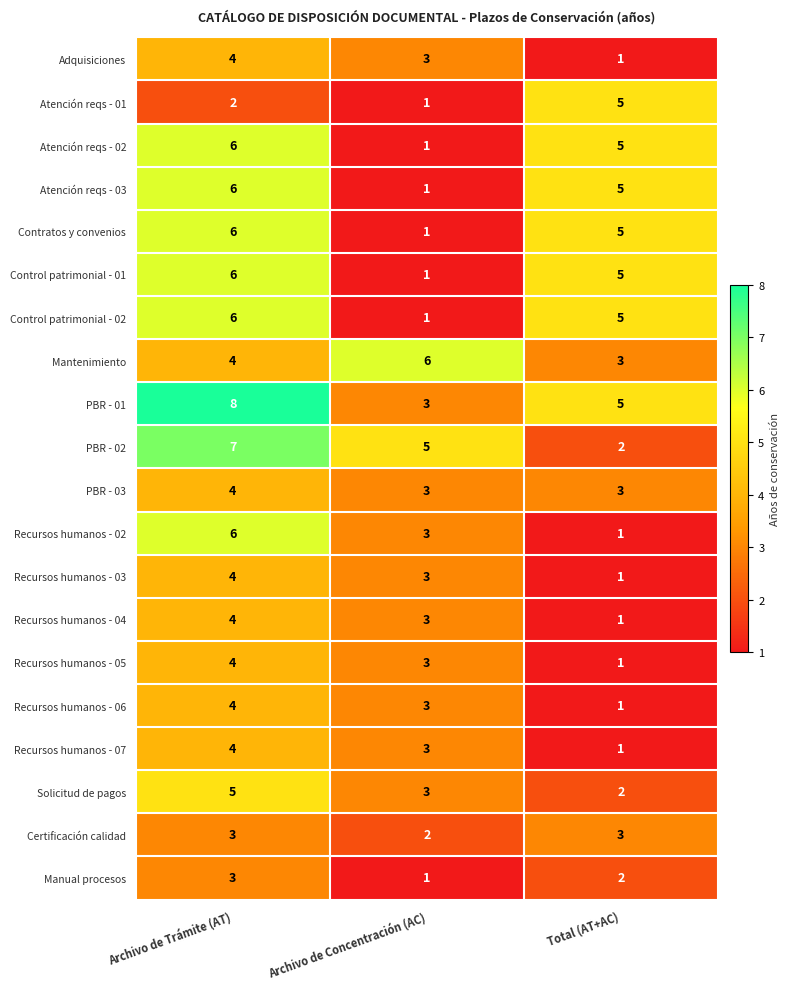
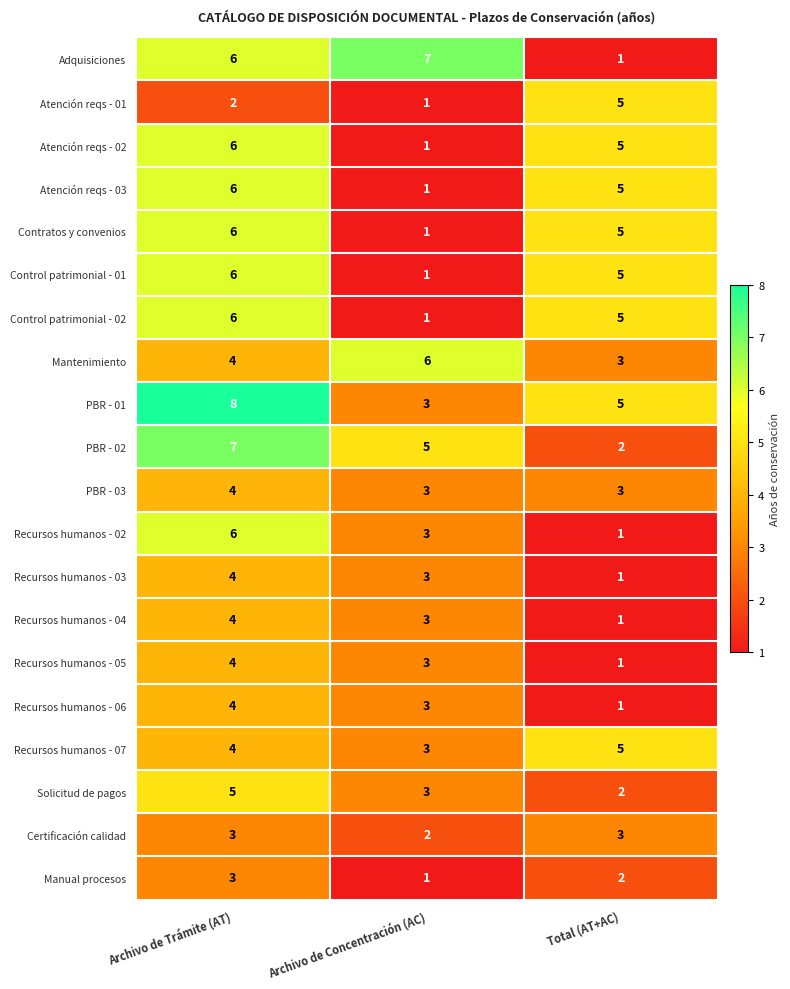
  {
    "Adquisiciones": {
-     "Archivo de Trámite (AT)": 4,
-     "Archivo de Concentración (AC)": 3,
+     "Archivo de Trámite (AT)": 6,
+     "Archivo de Concentración (AC)": 7,
      "Total (AT+AC)": 1
    },
    "Atención reqs - 01": {
      "Archivo de Trámite (AT)": 2,
      "Archivo de Concentración (AC)": 1,
      "Total (AT+AC)": 5
    },
    "Atención reqs - 02": {
      "Archivo de Trámite (AT)": 6,
      "Archivo de Concentración (AC)": 1,
      "Total (AT+AC)": 5
    },
    "Atención reqs - 03": {
      "Archivo de Trámite (AT)": 6,
      "Archivo de Concentración (AC)": 1,
      "Total (AT+AC)": 5
    },
    "Contratos y convenios": {
      "Archivo de Trámite (AT)": 6,
      "Archivo de Concentración (AC)": 1,
      "Total (AT+AC)": 5
    },
    "Control patrimonial - 01": {
      "Archivo de Trámite (AT)": 6,
      "Archivo de Concentración (AC)": 1,
      "Total (AT+AC)": 5
    },
    "Control patrimonial - 02": {
      "Archivo de Trámite (AT)": 6,
      "Archivo de Concentración (AC)": 1,
      "Total (AT+AC)": 5
    },
    "Mantenimiento": {
      "Archivo de Trámite (AT)": 4,
      "Archivo de Concentración (AC)": 6,
      "Total (AT+AC)": 3
    },
    "PBR - 01": {
      "Archivo de Trámite (AT)": 8,
      "Archivo de Concentración (AC)": 3,
      "Total (AT+AC)": 5
    },
    "PBR - 02": {
      "Archivo de Trámite (AT)": 7,
      "Archivo de Concentración (AC)": 5,
      "Total (AT+AC)": 2
    },
    "PBR - 03": {
      "Archivo de Trámite (AT)": 4,
      "Archivo de Concentración (AC)": 3,
      "Total (AT+AC)": 3
    },
    "Recursos humanos - 02": {
      "Archivo de Trámite (AT)": 6,
      "Archivo de Concentración (AC)": 3,
      "Total (AT+AC)": 1
    },
    "Recursos humanos - 03": {
      "Archivo de Trámite (AT)": 4,
      "Archivo de Concentración (AC)": 3,
      "Total (AT+AC)": 1
    },
    "Recursos humanos - 04": {
      "Archivo de Trámite (AT)": 4,
      "Archivo de Concentración (AC)": 3,
      "Total (AT+AC)": 1
    },
    "Recursos humanos - 05": {
      "Archivo de Trámite (AT)": 4,
      "Archivo de Concentración (AC)": 3,
      "Total (AT+AC)": 1
    },
    "Recursos humanos - 06": {
      "Archivo de Trámite (AT)": 4,
      "Archivo de Concentración (AC)": 3,
      "Total (AT+AC)": 1
    },
    "Recursos humanos - 07": {
      "Archivo de Trámite (AT)": 4,
      "Archivo de Concentración (AC)": 3,
-     "Total (AT+AC)": 1
+     "Total (AT+AC)": 5
    },
    "Solicitud de pagos": {
      "Archivo de Trámite (AT)": 5,
      "Archivo de Concentración (AC)": 3,
      "Total (AT+AC)": 2
    },
    "Certificación calidad": {
      "Archivo de Trámite (AT)": 3,
      "Archivo de Concentración (AC)": 2,
      "Total (AT+AC)": 3
    },
    "Manual procesos": {
      "Archivo de Trámite (AT)": 3,
      "Archivo de Concentración (AC)": 1,
      "Total (AT+AC)": 2
    }
  }
